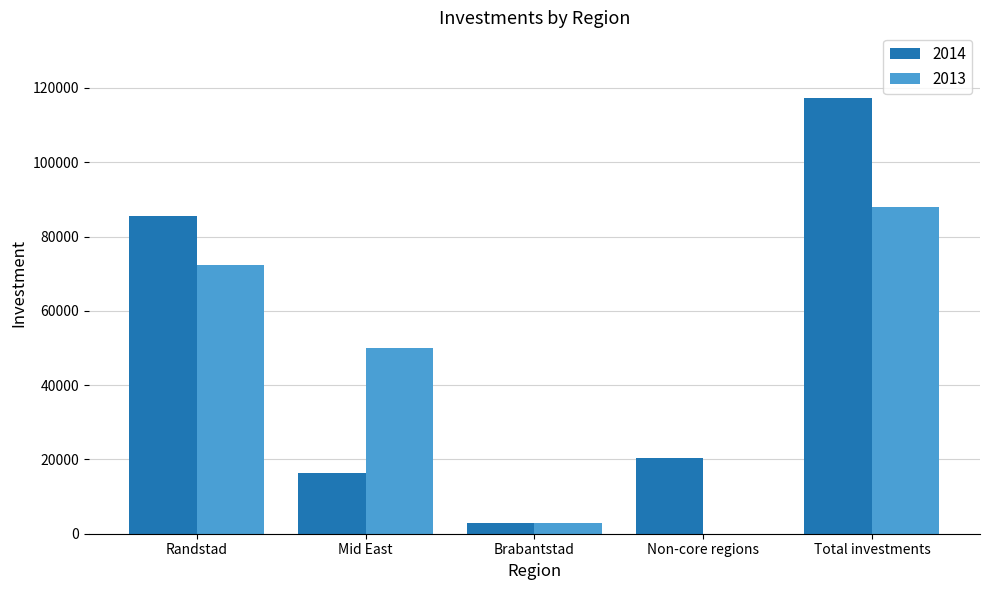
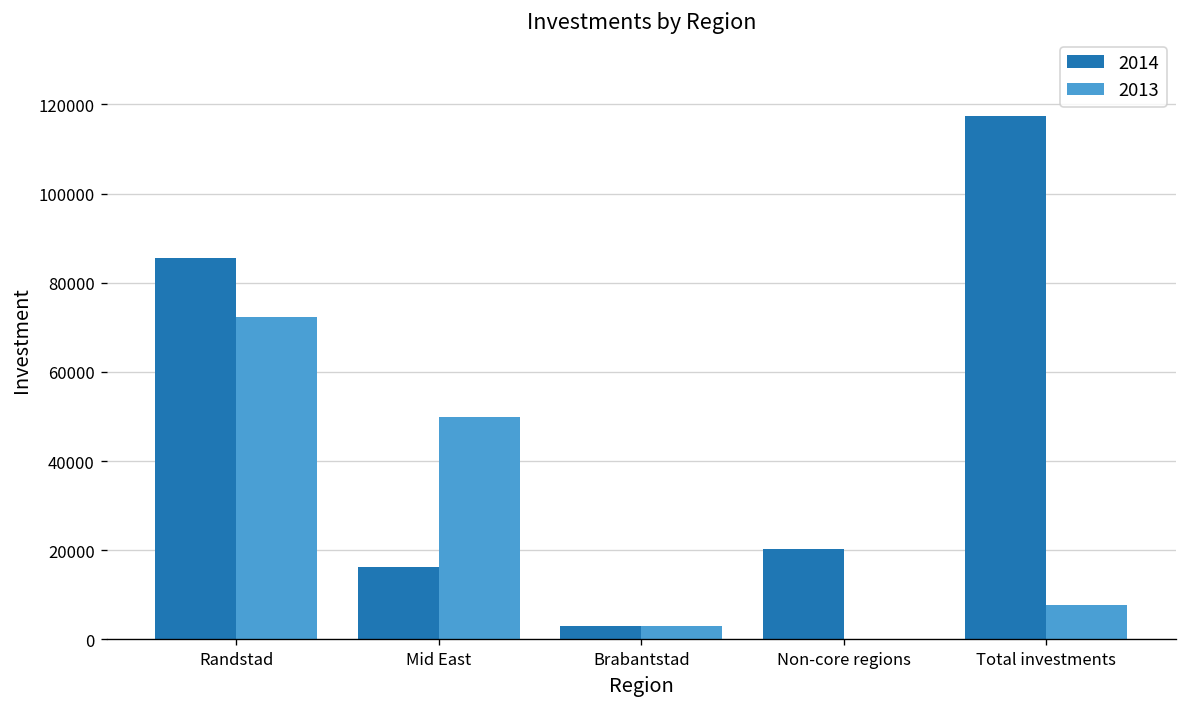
  {
    "2014": {
      "Randstad": 85000,
      "Mid East": 16000,
      "Brabantstad": 3000,
      "Non-core regions": 20000,
      "Total investments": 117000
    },
    "2013": {
      "Randstad": 72000,
      "Mid East": 50000,
      "Brabantstad": 3000,
      "Non-core regions": 0,
-     "Total investments": 88000
+     "Total investments": 8000
    }
  }
